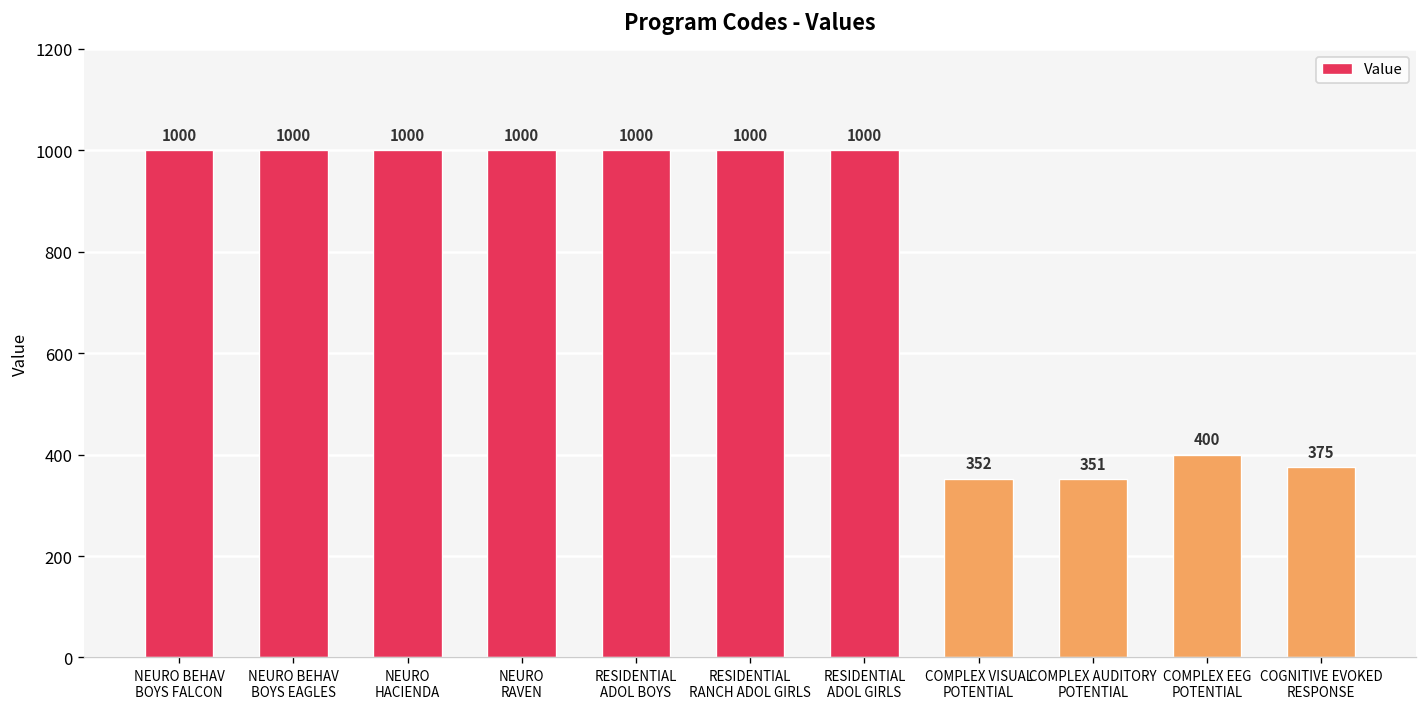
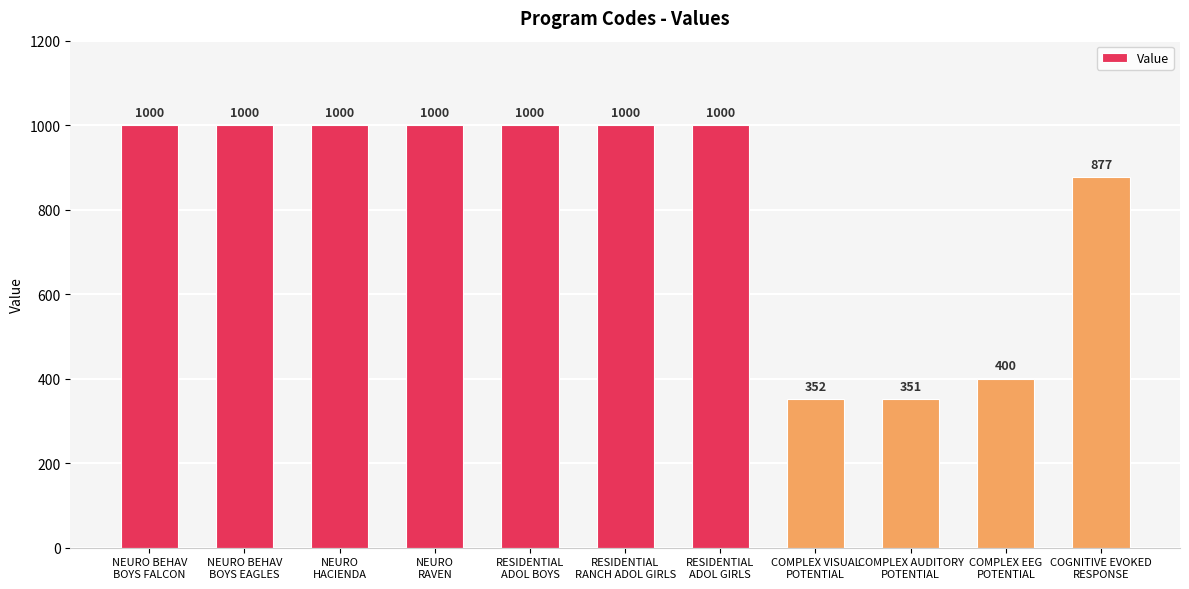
  {
    "NEURO BEHAV BOYS FALCON": 1000,
    "NEURO BEHAV BOYS EAGLES": 1000,
    "NEURO HACIENDA": 1000,
    "NEURO RAVEN": 1000,
    "RESIDENTIAL ADOL BOYS": 1000,
    "RESIDENTIAL RANCH ADOL GIRLS": 1000,
    "RESIDENTIAL ADOL GIRLS": 1000,
    "COMPLEX VISUAL POTENTIAL": 352,
    "COMPLEX AUDITORY POTENTIAL": 351,
    "COMPLEX EEG POTENTIAL": 400,
-   "COGNITIVE EVOKED RESPONSE": 375
+   "COGNITIVE EVOKED RESPONSE": 877
  }
